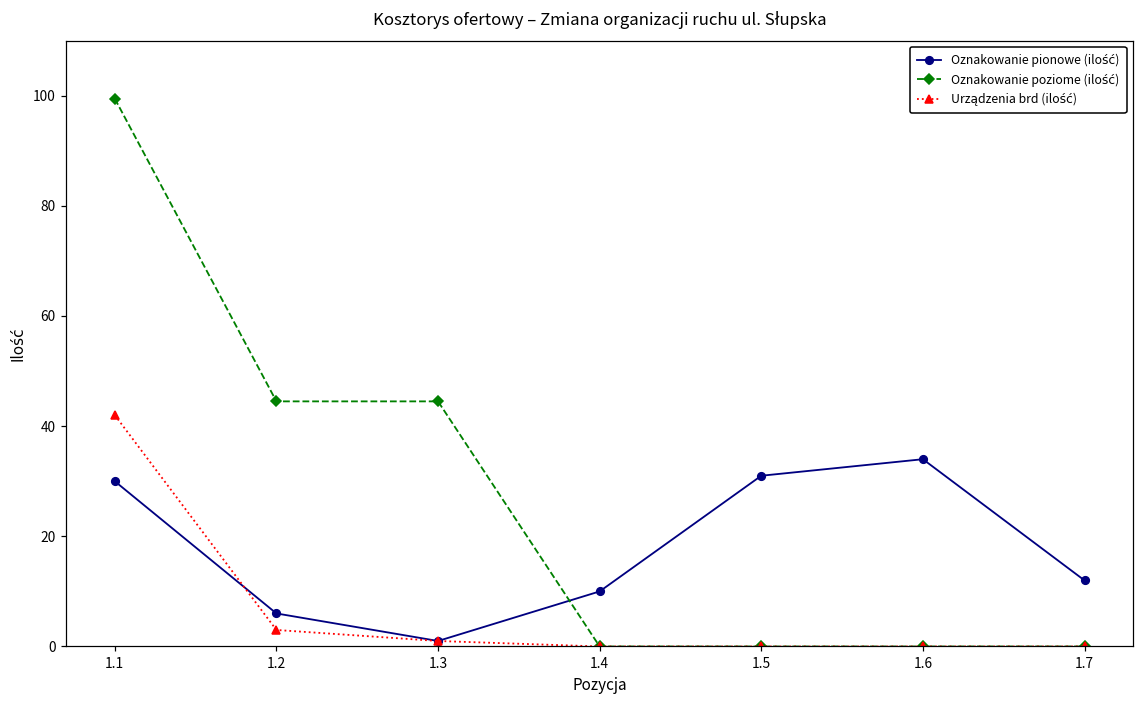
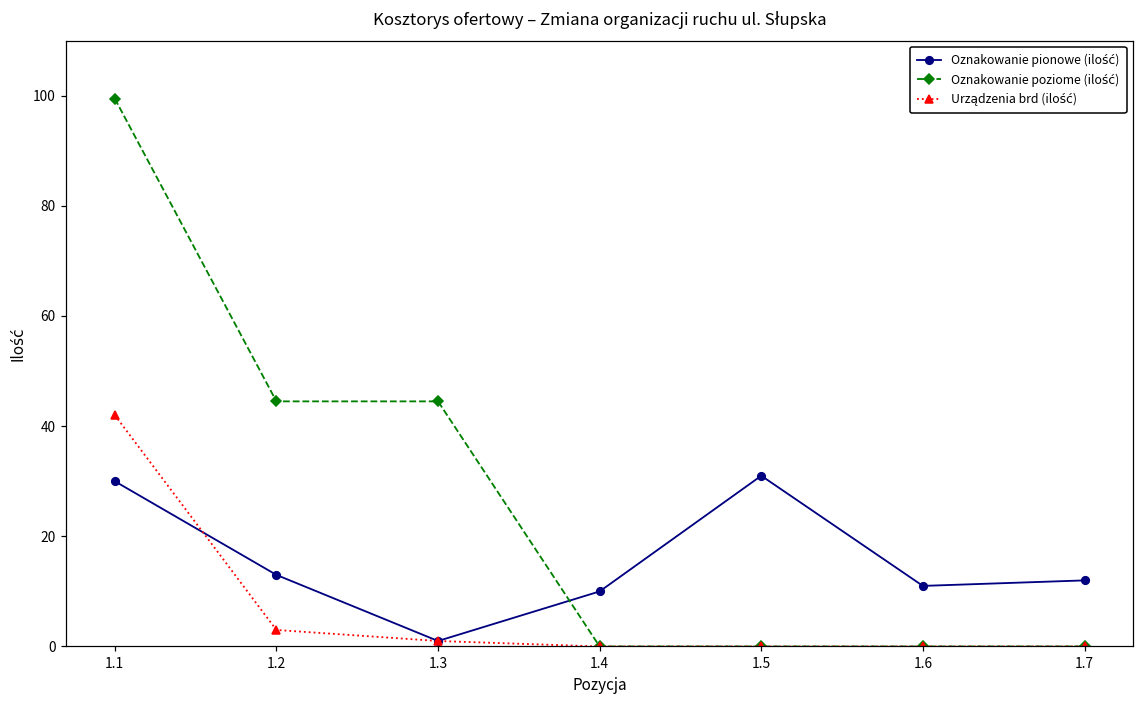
  {
    "Oznakowanie pionowe (ilość)": {
      "1.1": 30,
-     "1.2": 6,
+     "1.2": 13,
      "1.4": 10,
      "1.5": 31,
-     "1.6": 34,
+     "1.6": 11,
      "1.7": 12
    },
    "Oznakowanie poziome (ilość)": {
      "1.1": 99,
      "1.2": 45,
      "1.3": 45
    },
    "Urządzenia brd (ilość)": {
      "1.1": 42,
      "1.2": 3
    }
  }
